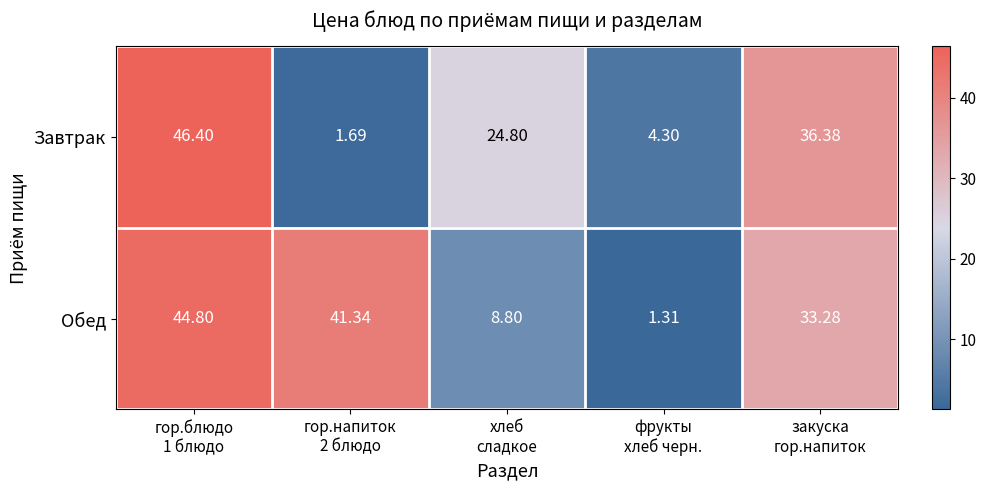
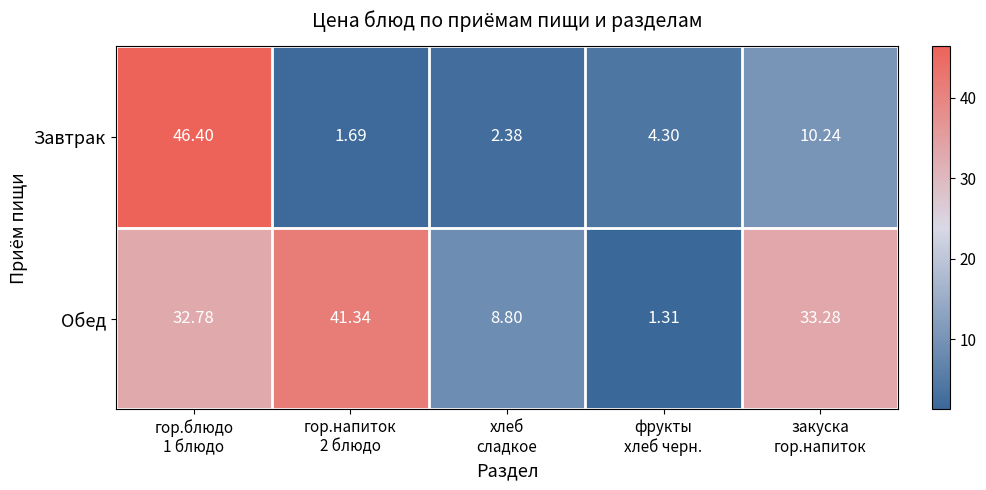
  {
    "Завтрак": {
      "гор.блюдо 1 блюдо": 46.40,
      "гор.напиток 2 блюдо": 1.69,
-     "хлеб сладкое": 24.80,
+     "хлеб сладкое": 2.38,
      "фрукты хлеб черн.": 4.30,
-     "закуска гор.напиток": 36.38
+     "закуска гор.напиток": 10.24
    },
    "Обед": {
-     "гор.блюдо 1 блюдо": 44.80,
+     "гор.блюдо 1 блюдо": 32.78,
      "гор.напиток 2 блюдо": 41.34,
      "хлеб сладкое": 8.80,
      "фрукты хлеб черн.": 1.31,
      "закуска гор.напиток": 33.28
    }
  }
